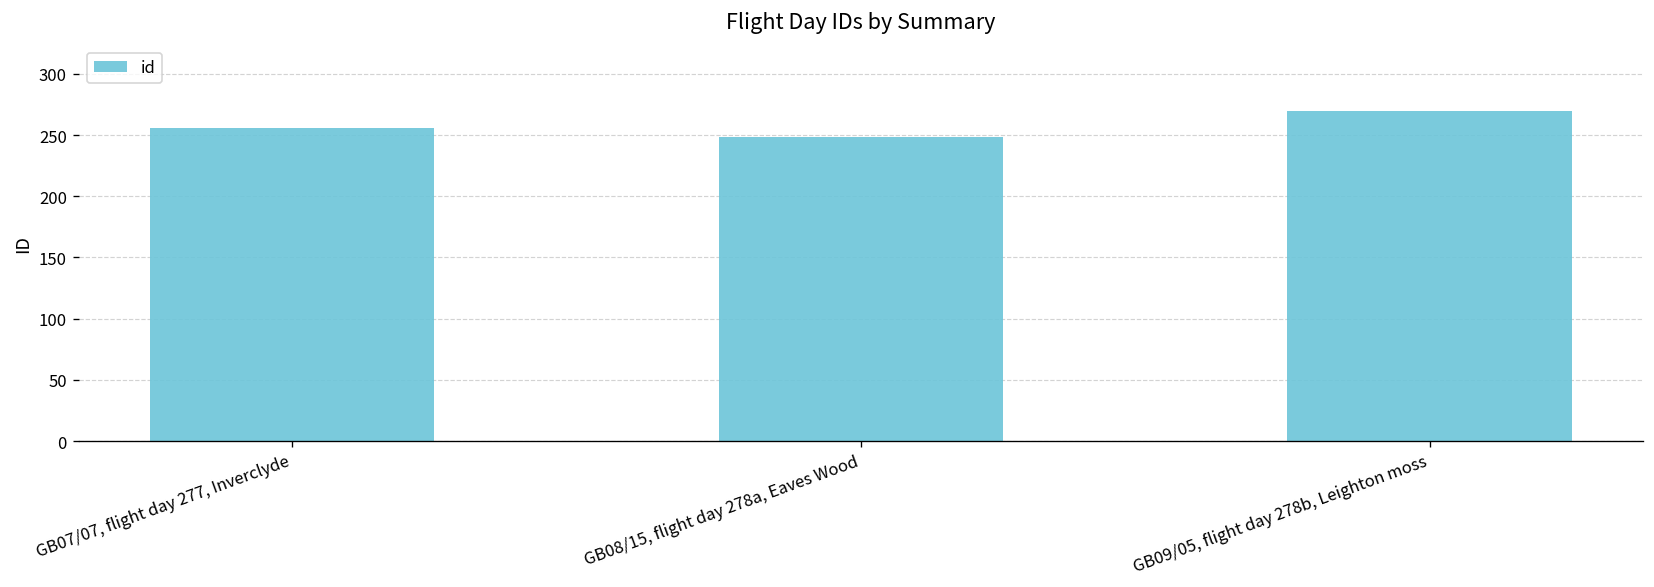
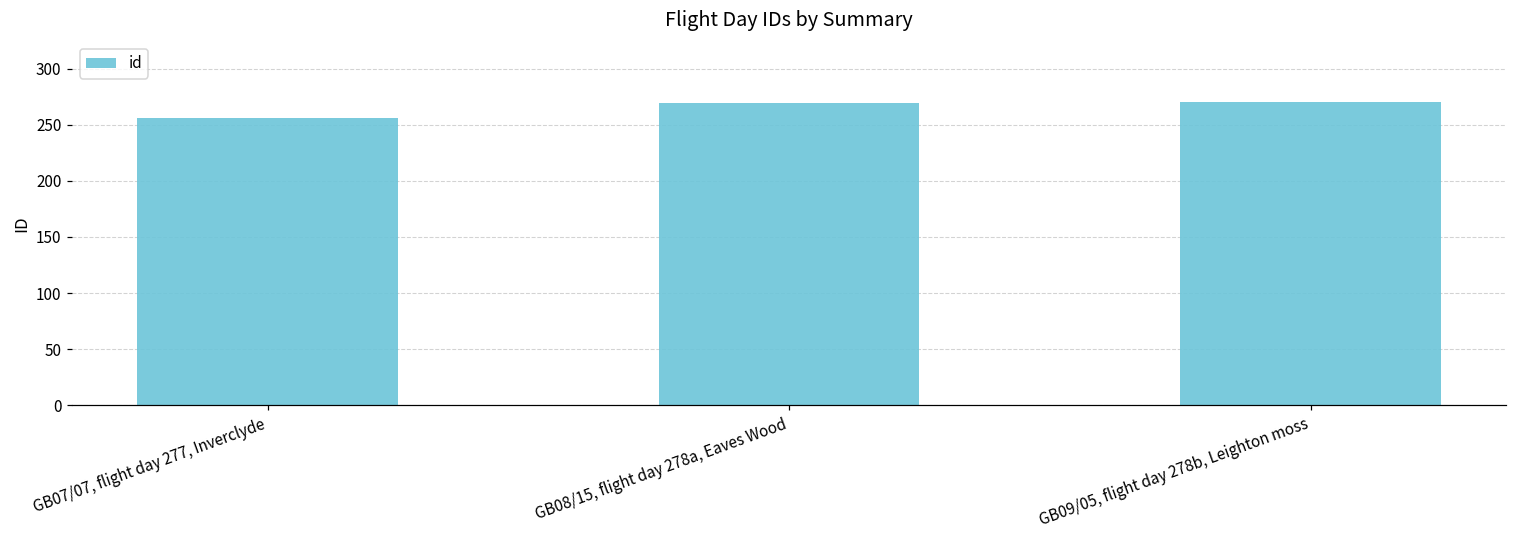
  {
    "GB07/07, flight day 277, Inverclyde": 256,
-   "GB08/15, flight day 278a, Eaves Wood": 248,
+   "GB08/15, flight day 278a, Eaves Wood": 269,
    "GB09/05, flight day 278b, Leighton moss": 270
  }
